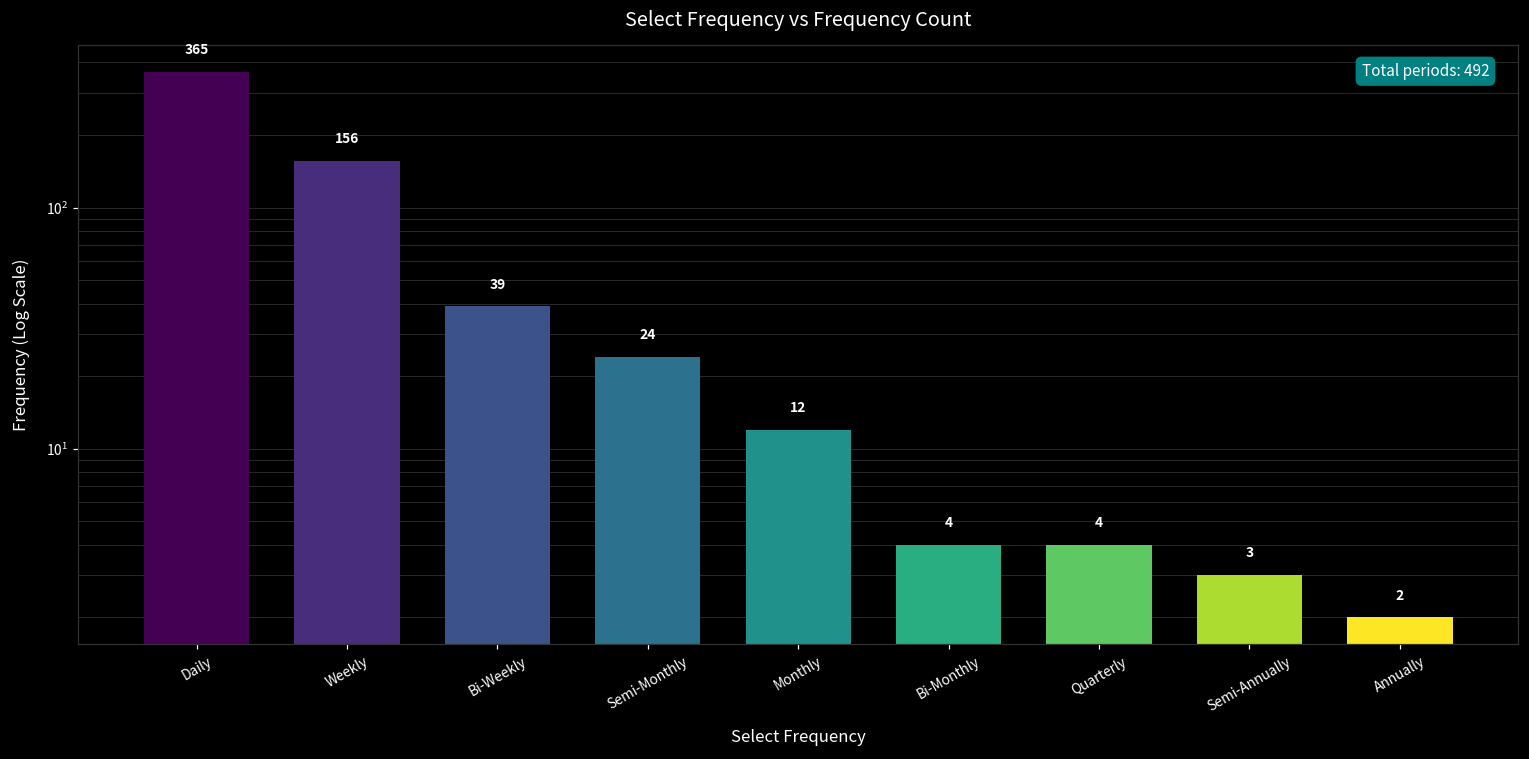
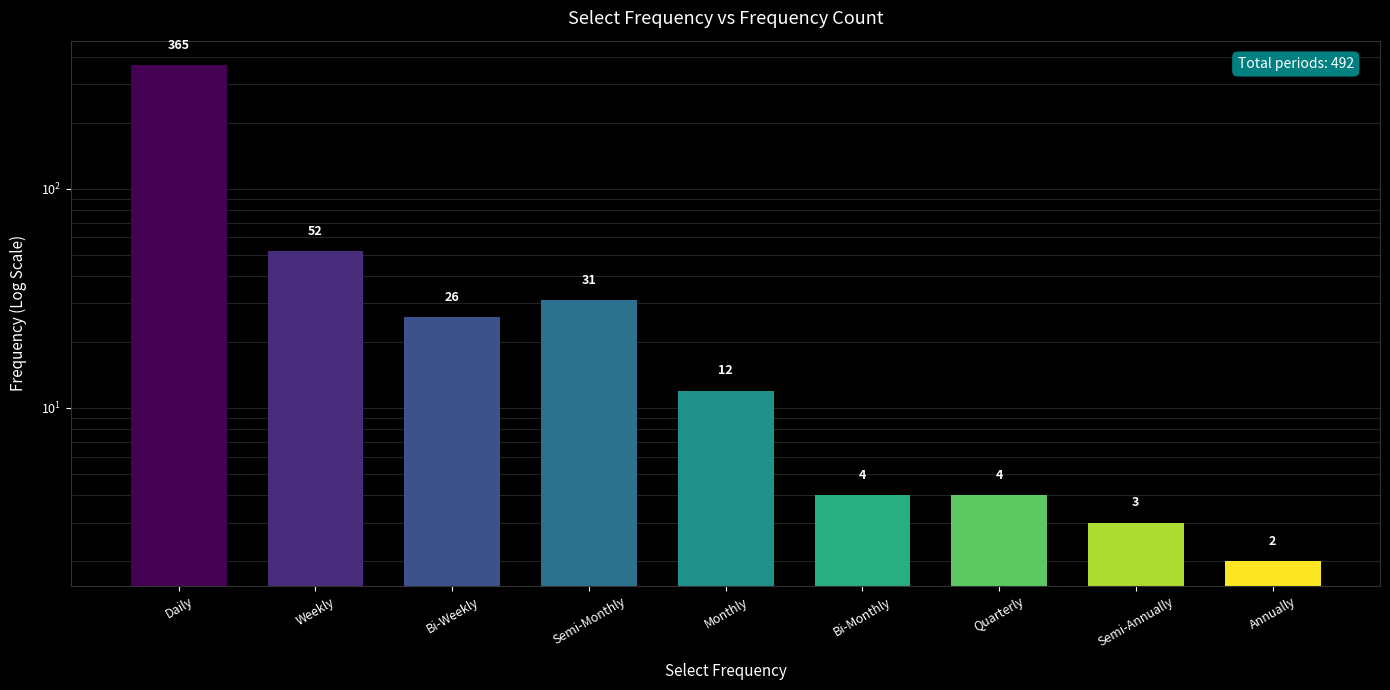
  {
    "Daily": 365,
-   "Weekly": 156,
-   "Bi-Weekly": 39,
-   "Semi-Monthly": 24,
+   "Weekly": 52,
+   "Bi-Weekly": 26,
+   "Semi-Monthly": 31,
    "Monthly": 12,
    "Bi-Monthly": 4,
    "Quarterly": 4,
    "Semi-Annually": 3,
    "Annually": 2
  }
